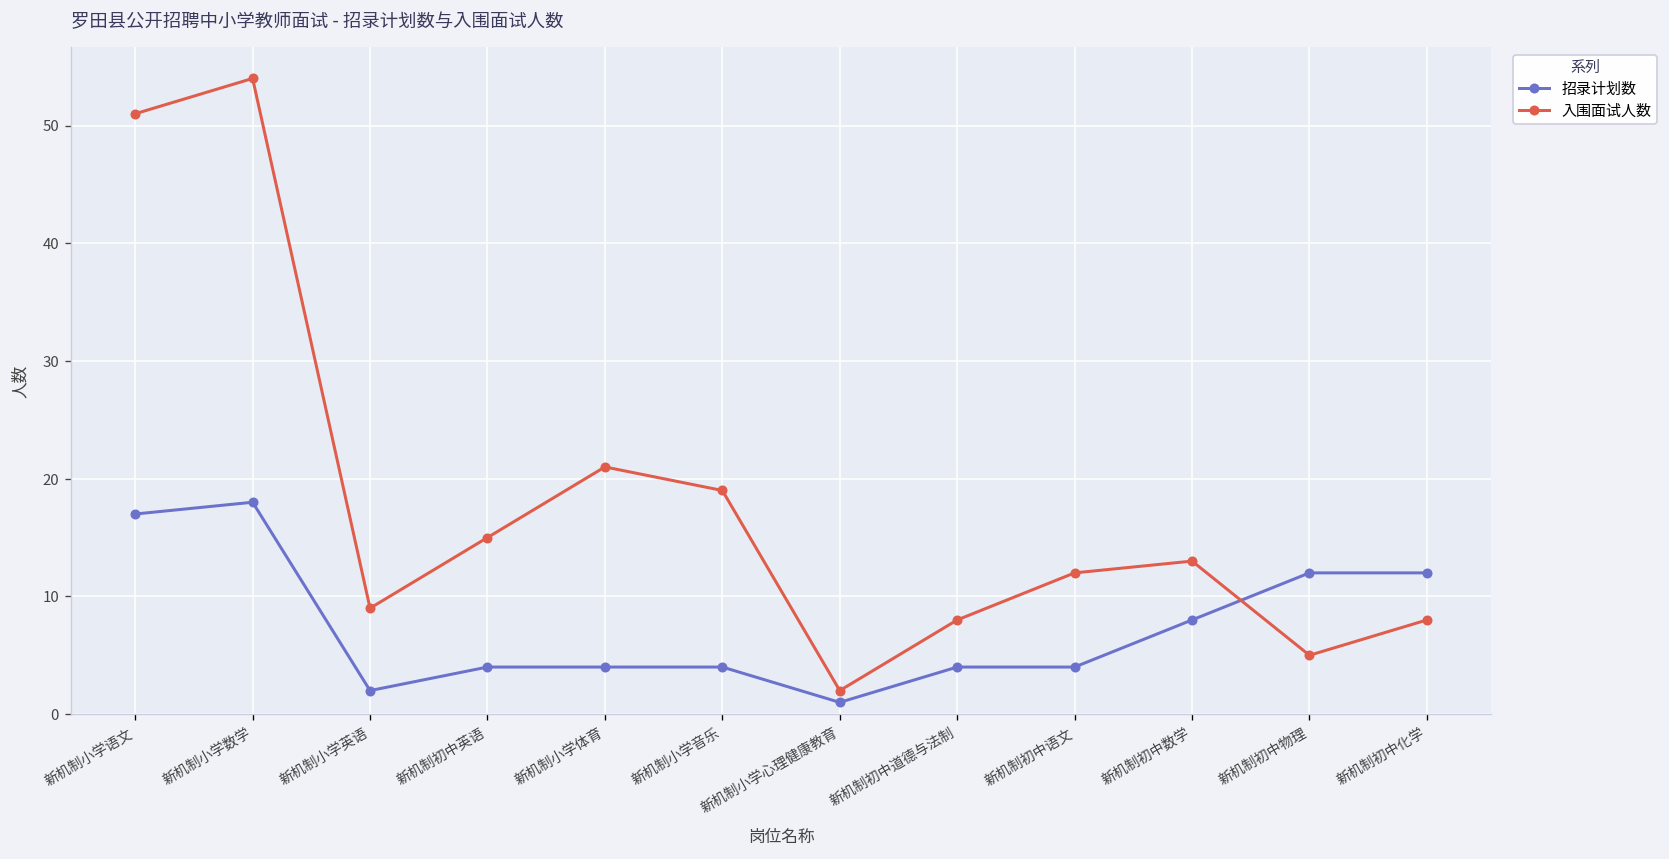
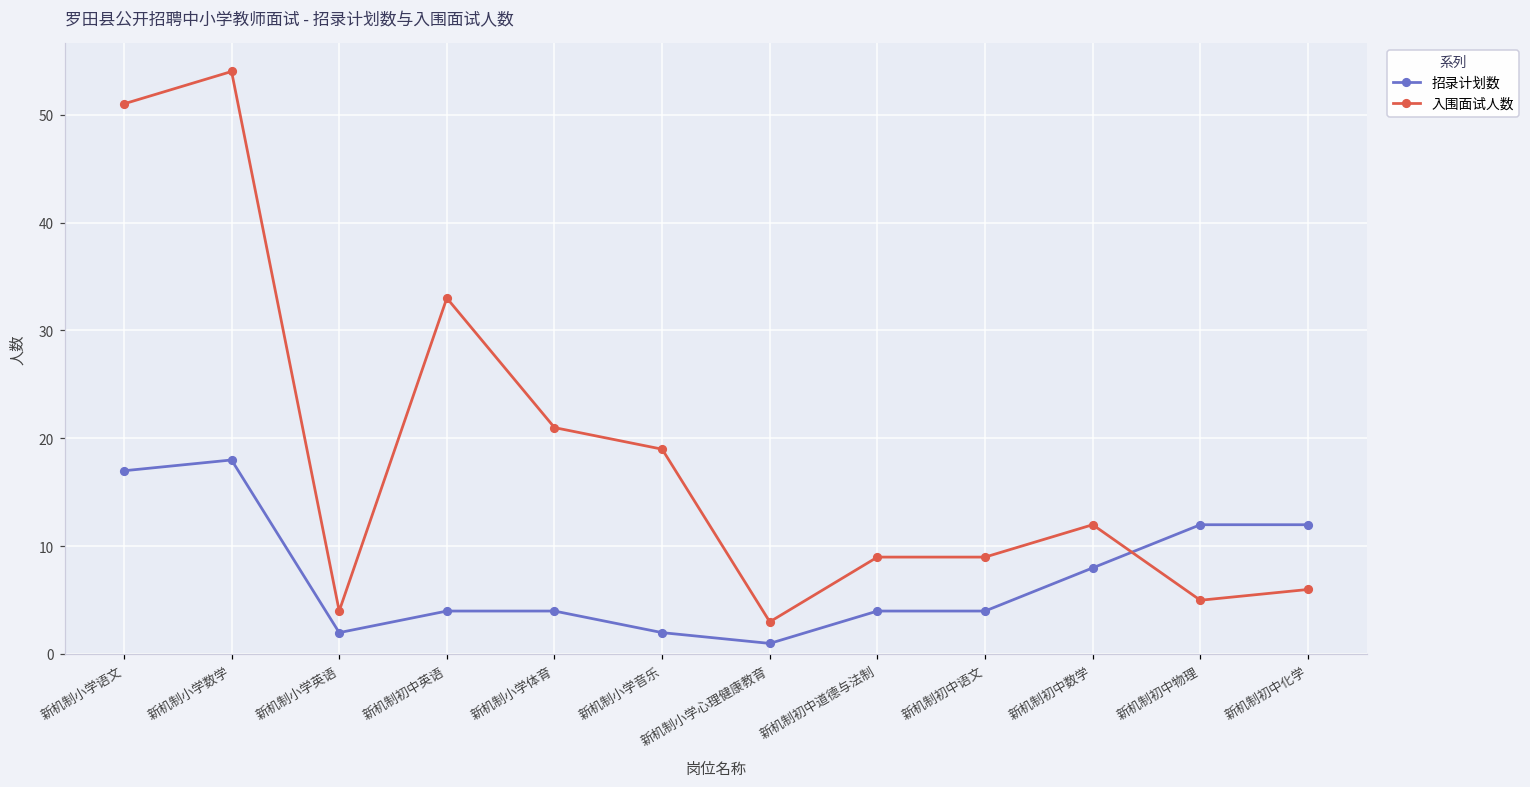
  {
    "招录计划数": {
      "新机制小学语文": 17,
      "新机制小学数学": 18,
      "新机制小学英语": 2,
      "新机制初中英语": 4,
      "新机制小学体育": 4,
-     "新机制小学音乐": 4,
+     "新机制小学音乐": 2,
      "新机制小学心理健康教育": 1,
      "新机制初中道德与法制": 4,
      "新机制初中语文": 4,
      "新机制初中数学": 8,
      "新机制初中物理": 12,
      "新机制初中化学": 12
    },
    "入围面试人数": {
      "新机制小学语文": 51,
      "新机制小学数学": 54,
-     "新机制小学英语": 9,
-     "新机制初中英语": 15,
+     "新机制小学英语": 4,
+     "新机制初中英语": 33,
      "新机制小学体育": 21,
      "新机制小学音乐": 19,
-     "新机制小学心理健康教育": 2,
-     "新机制初中道德与法制": 8,
-     "新机制初中语文": 12,
-     "新机制初中数学": 13,
+     "新机制小学心理健康教育": 3,
+     "新机制初中道德与法制": 9,
+     "新机制初中语文": 9,
+     "新机制初中数学": 12,
      "新机制初中物理": 5,
-     "新机制初中化学": 8
+     "新机制初中化学": 6
    }
  }
